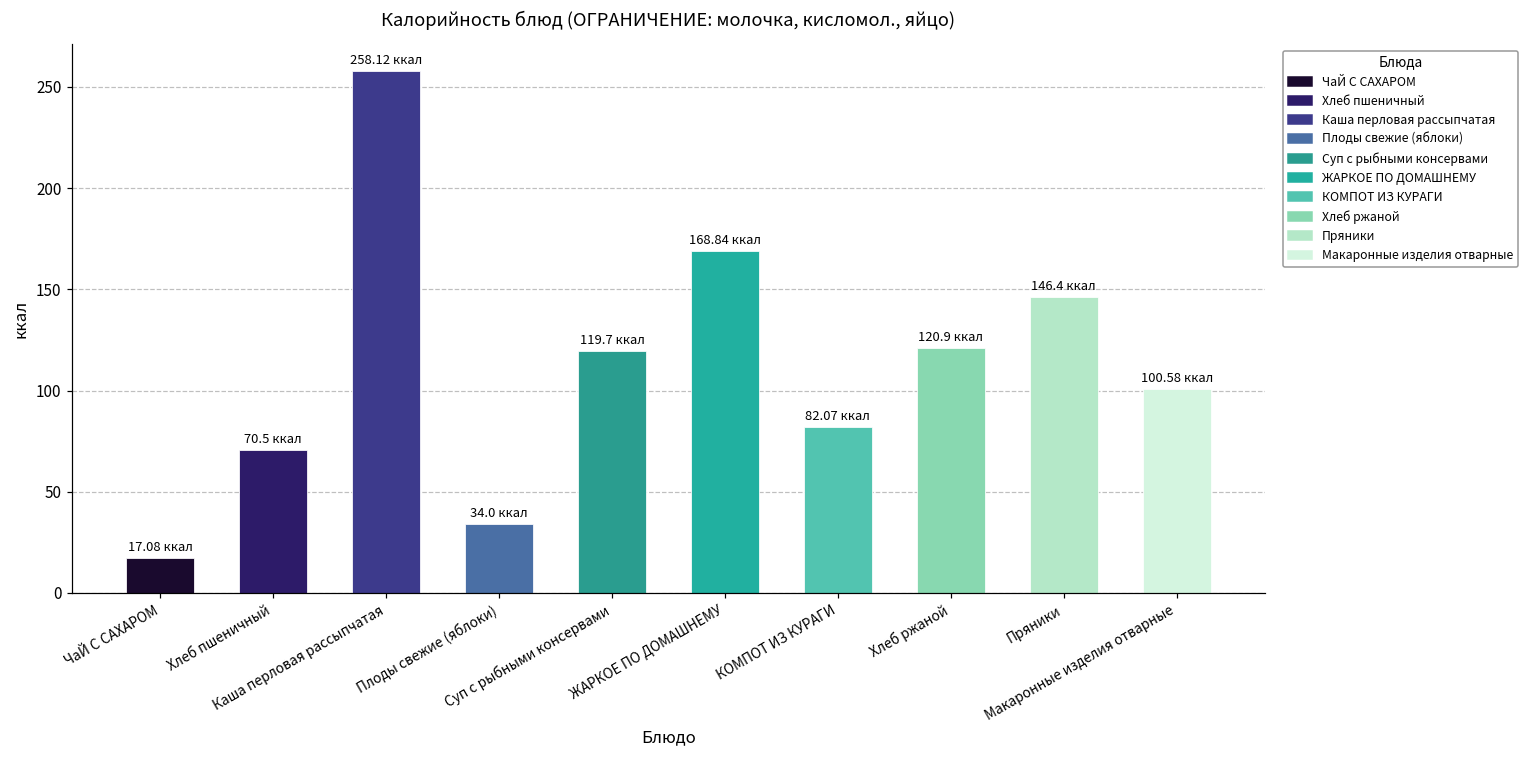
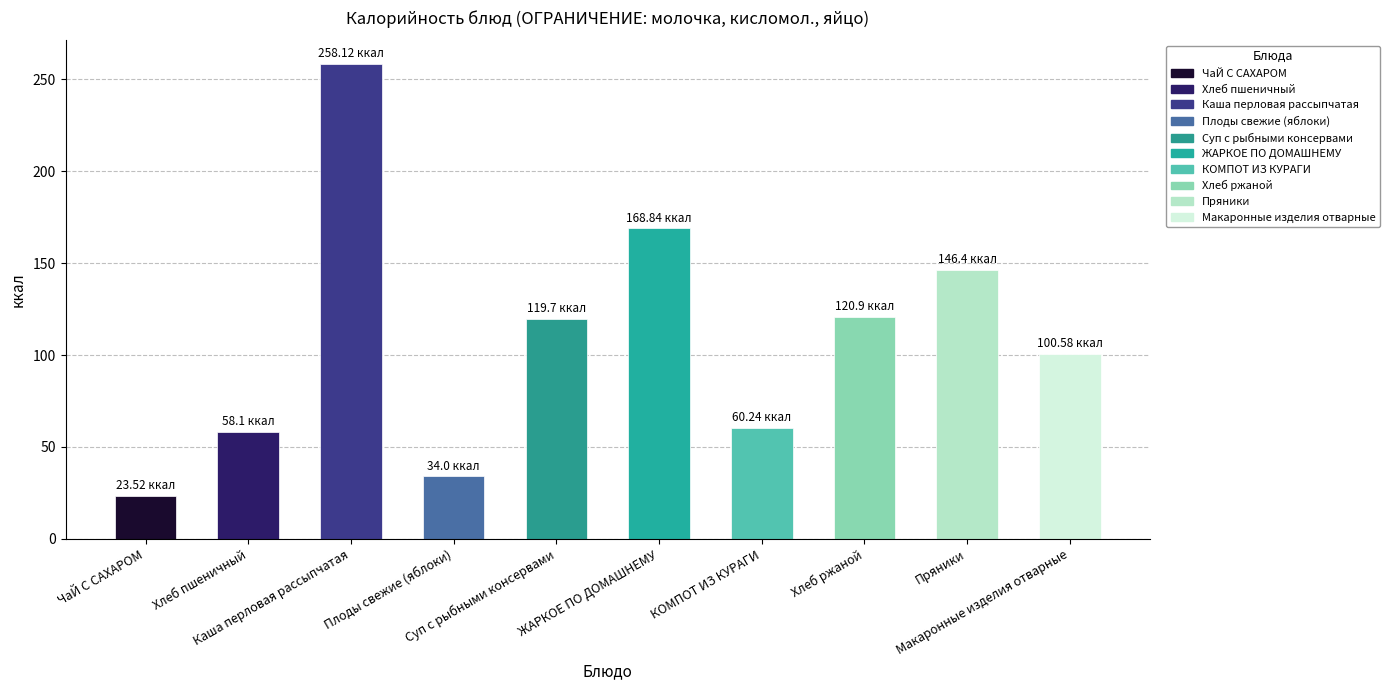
  {
-   "ЧаЙ С САХАРОМ": 17.08,
-   "Хлеб пшеничный": 70.5,
+   "ЧаЙ С САХАРОМ": 23.52,
+   "Хлеб пшеничный": 58.1,
    "Каша перловая рассыпчатая": 258.12,
    "Плоды свежие (яблоки)": 34.0,
    "Суп с рыбными консервами": 119.7,
    "ЖАРКОЕ ПО ДОМАШНЕМУ": 168.84,
-   "КОМПОТ ИЗ КУРАГИ": 82.07,
+   "КОМПОТ ИЗ КУРАГИ": 60.24,
    "Хлеб ржаной": 120.9,
    "Пряники": 146.4,
    "Макаронные изделия отварные": 100.58
  }
